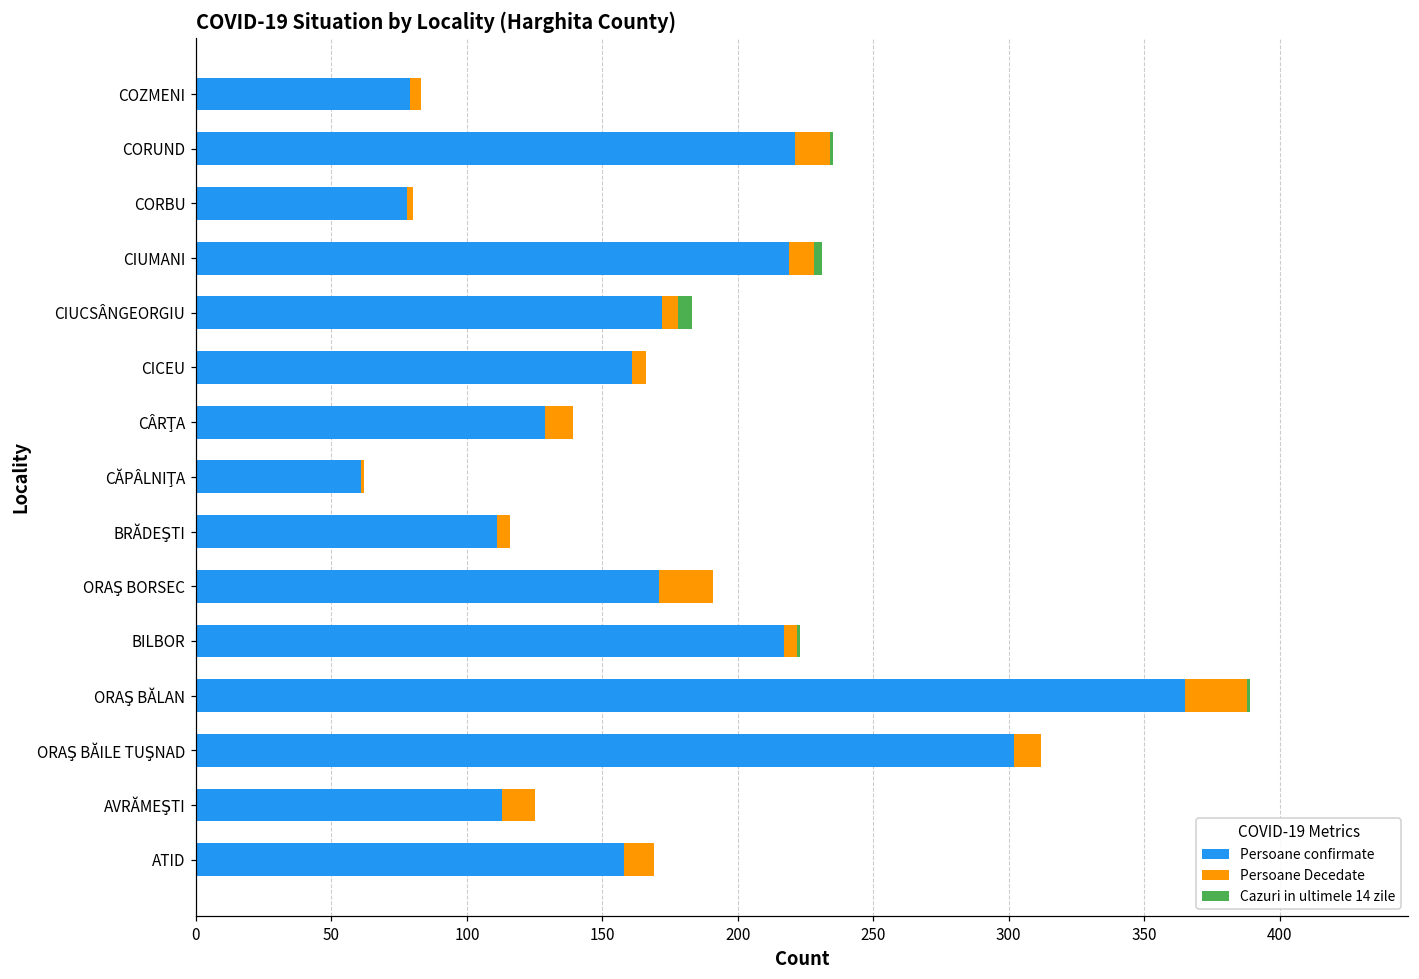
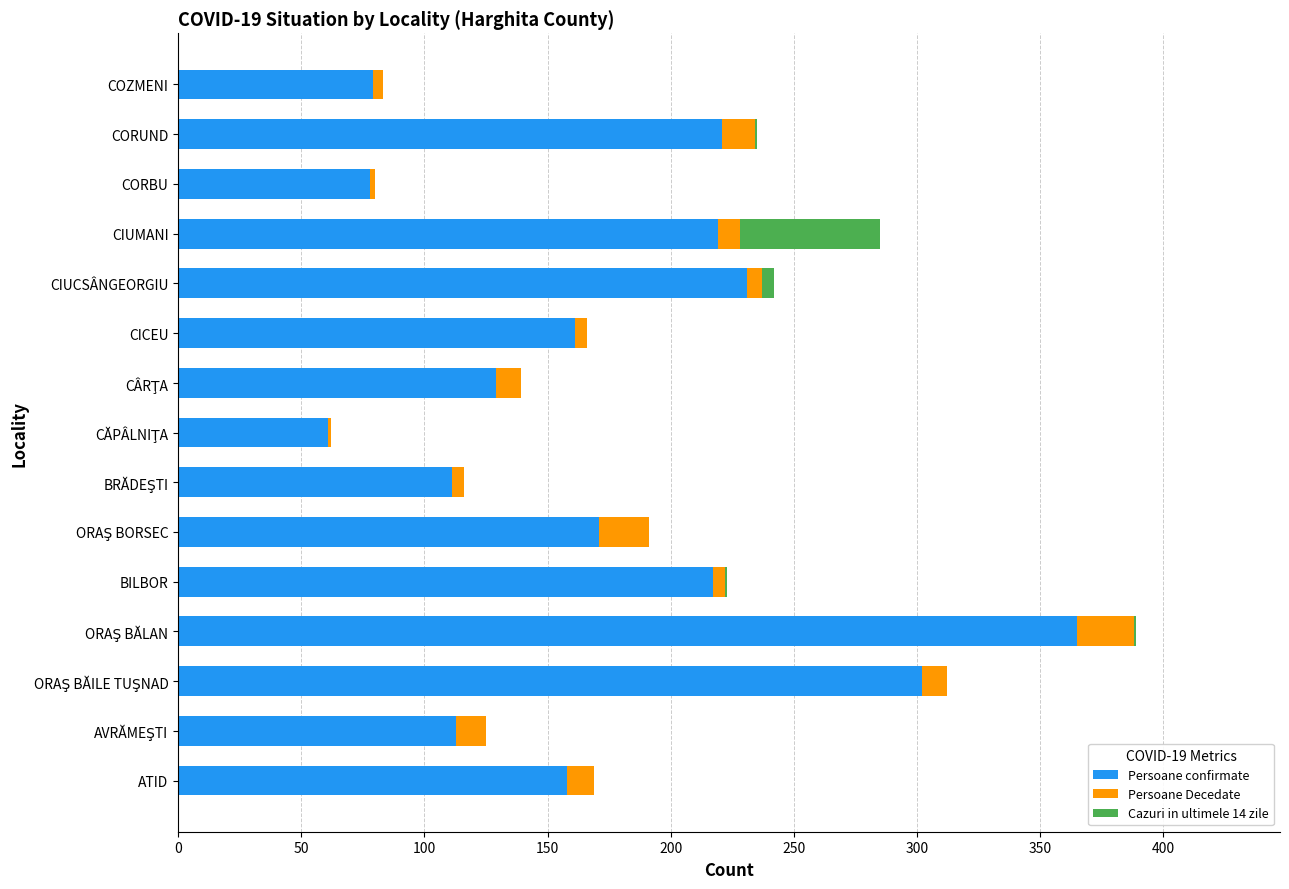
  {
    "Persoane confirmate": {
      "COZMENI": 79,
      "CORUND": 221,
      "CORBU": 78,
      "CIUMANI": 219,
-     "CIUCSÂNGEORGIU": 172,
+     "CIUCSÂNGEORGIU": 231,
      "CICEU": 161,
      "CÂRŢA": 129,
      "CĂPÂLNIŢA": 61,
      "BRĂDEŞTI": 111,
      "ORAŞ BORSEC": 171,
      "BILBOR": 217,
      "ORAŞ BĂLAN": 365,
      "ORAŞ BĂILE TUŞNAD": 302,
      "AVRĂMEŞTI": 113,
      "ATID": 158
    },
    "Persoane Decedate": {
      "COZMENI": 4,
      "CORUND": 13,
      "CORBU": 2,
      "CIUMANI": 9,
      "CIUCSÂNGEORGIU": 6,
      "CICEU": 5,
      "CÂRŢA": 10,
      "BRĂDEŞTI": 5,
      "ORAŞ BORSEC": 20,
      "BILBOR": 5,
      "ORAŞ BĂLAN": 23,
      "ORAŞ BĂILE TUŞNAD": 10,
      "AVRĂMEŞTI": 12,
      "ATID": 11
    },
    "Cazuri in ultimele 14 zile": {
      "COZMENI": 0,
      "CORBU": 0,
-     "CIUMANI": 3,
+     "CIUMANI": 57,
      "CIUCSÂNGEORGIU": 5,
      "CICEU": 0,
      "CÂRŢA": 0,
      "CĂPÂLNIŢA": 0,
      "BRĂDEŞTI": 0,
      "ORAŞ BORSEC": 0,
      "ORAŞ BĂILE TUŞNAD": 0,
      "AVRĂMEŞTI": 0,
      "ATID": 0
    }
  }
